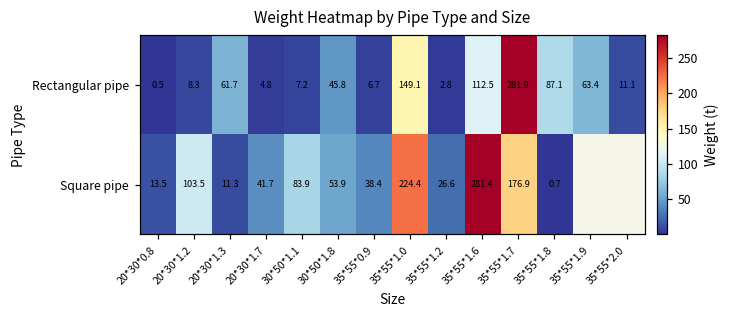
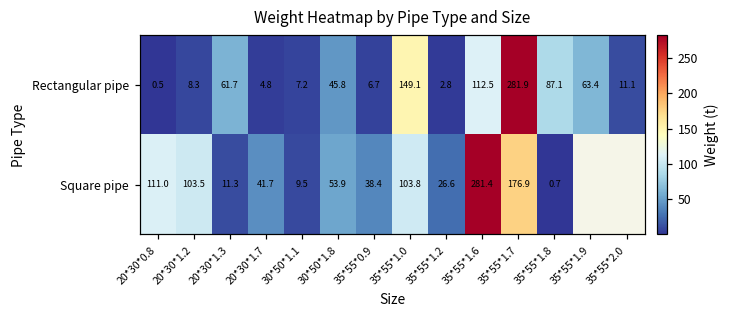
  {
    "Rectangular pipe": {
      "20*30*0.8": 0.5,
      "20*30*1.2": 8.3,
      "20*30*1.3": 61.7,
      "20*30*1.7": 4.8,
      "30*50*1.1": 7.2,
      "30*50*1.8": 45.8,
      "35*55*0.9": 6.7,
      "35*55*1.0": 149.1,
      "35*55*1.2": 2.8,
      "35*55*1.6": 112.5,
      "35*55*1.7": 281.9,
      "35*55*1.8": 87.1,
      "35*55*1.9": 63.4,
      "35*55*2.0": 11.1
    },
    "Square pipe": {
-     "20*30*0.8": 13.5,
+     "20*30*0.8": 111.0,
      "20*30*1.2": 103.5,
      "20*30*1.3": 11.3,
      "20*30*1.7": 41.7,
-     "30*50*1.1": 83.9,
+     "30*50*1.1": 9.5,
      "30*50*1.8": 53.9,
      "35*55*0.9": 38.4,
-     "35*55*1.0": 224.4,
+     "35*55*1.0": 103.8,
      "35*55*1.2": 26.6,
      "35*55*1.6": 281.4,
      "35*55*1.7": 176.9,
      "35*55*1.8": 0.7
    }
  }
